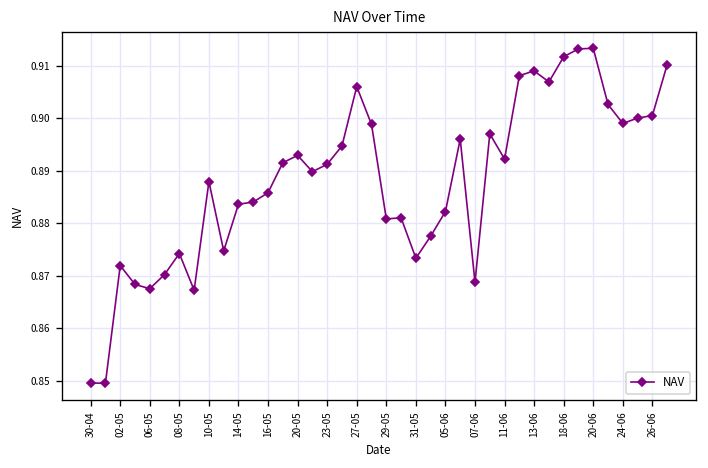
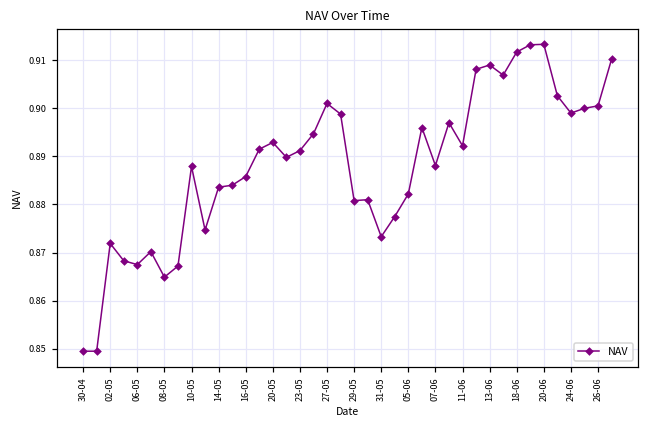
  {
    "30-04": 0.850,
    "02-05": 0.872,
    "06-05": 0.868,
-   "08-05": 0.874,
+   "08-05": 0.865,
    "10-05": 0.888,
    "14-05": 0.884,
    "16-05": 0.886,
    "20-05": 0.893,
    "23-05": 0.891,
-   "27-05": 0.906,
+   "27-05": 0.901,
    "29-05": 0.881,
    "31-05": 0.873,
    "05-06": 0.882,
-   "07-06": 0.869,
+   "07-06": 0.888,
    "11-06": 0.892,
    "13-06": 0.909,
    "18-06": 0.912,
    "20-06": 0.913,
    "24-06": 0.899,
    "26-06": 0.901
  }
